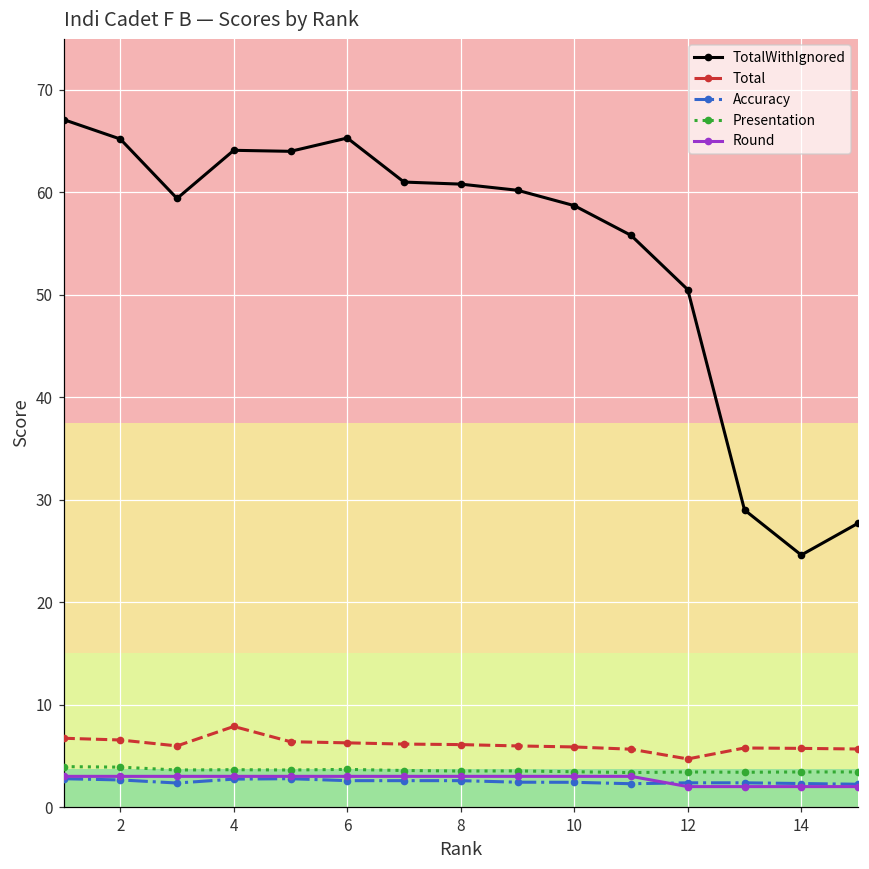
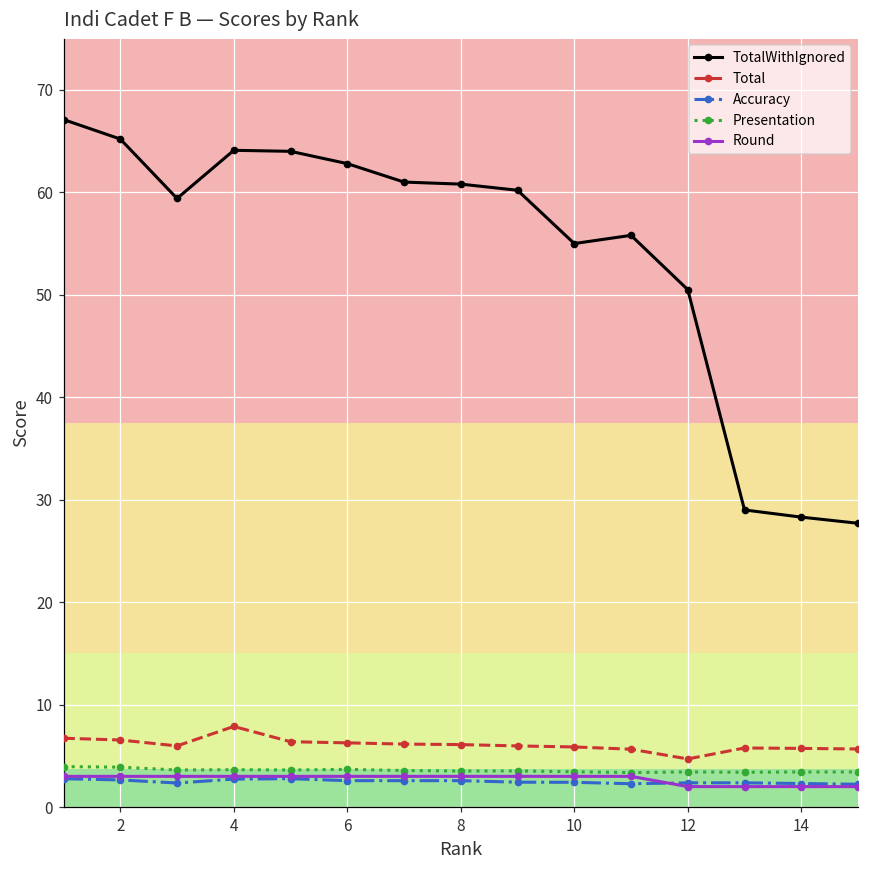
  {
    "TotalWithIgnored": {
      "2": 65,
      "4": 64,
-     "6": 65,
+     "6": 63,
      "8": 61,
-     "10": 59,
+     "10": 55,
      "12": 51,
-     "14": 25
+     "14": 28
    },
    "Total": {
      "2": 7,
      "4": 8,
      "6": 6,
      "8": 6,
      "10": 6,
      "12": 5,
      "14": 6
    },
    "Accuracy": {
      "2": 3,
      "6": 3,
      "8": 3,
      "10": 2,
      "12": 2,
      "14": 2
    },
    "Presentation": {
      "2": 4,
      "4": 4,
      "6": 4,
      "8": 4,
      "10": 3,
      "12": 3,
      "14": 3
    },
    "Round": {
      "2": 3,
      "6": 3,
      "8": 3,
      "10": 3,
      "12": 2,
      "14": 2
    }
  }
